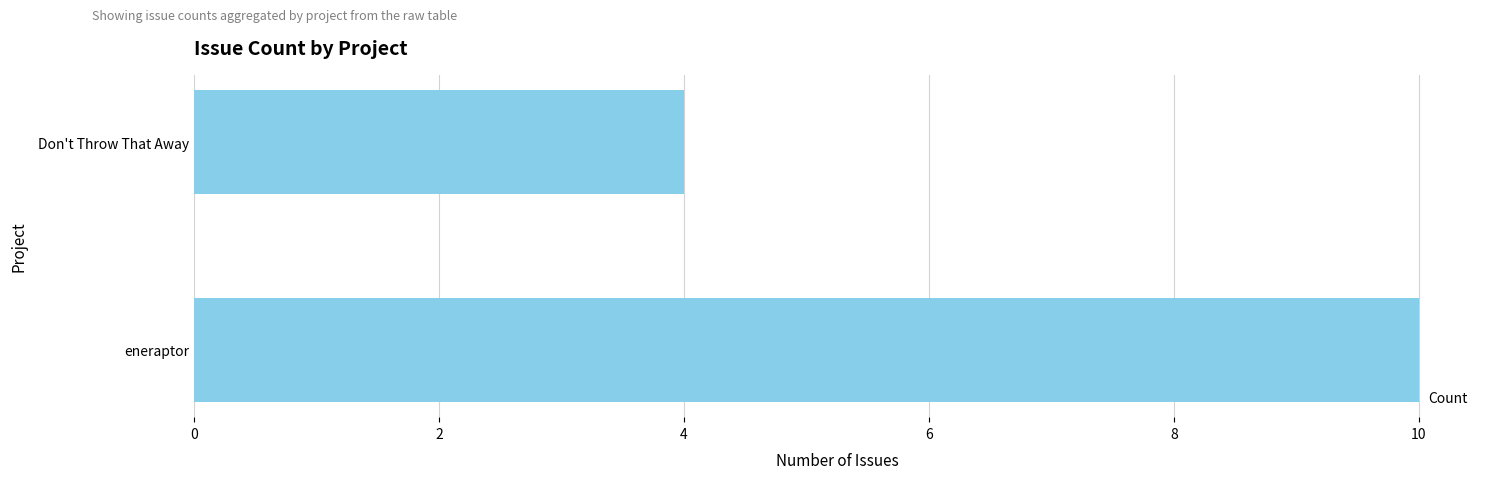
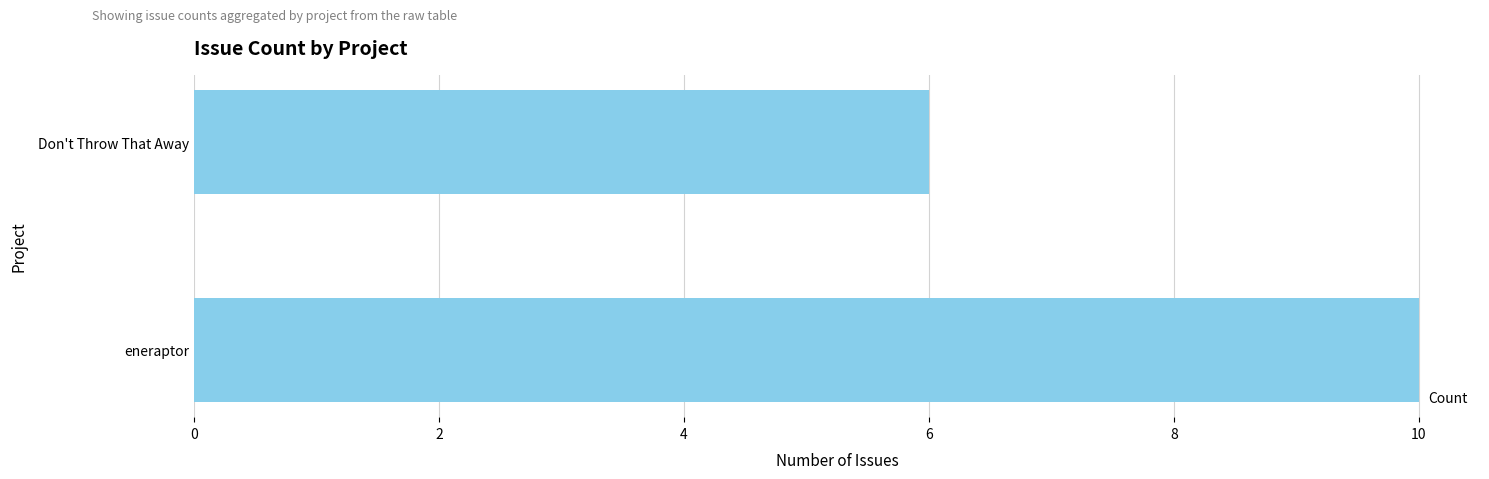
  {
-   "Don't Throw That Away": 4,
+   "Don't Throw That Away": 6,
    "eneraptor": 10
  }
